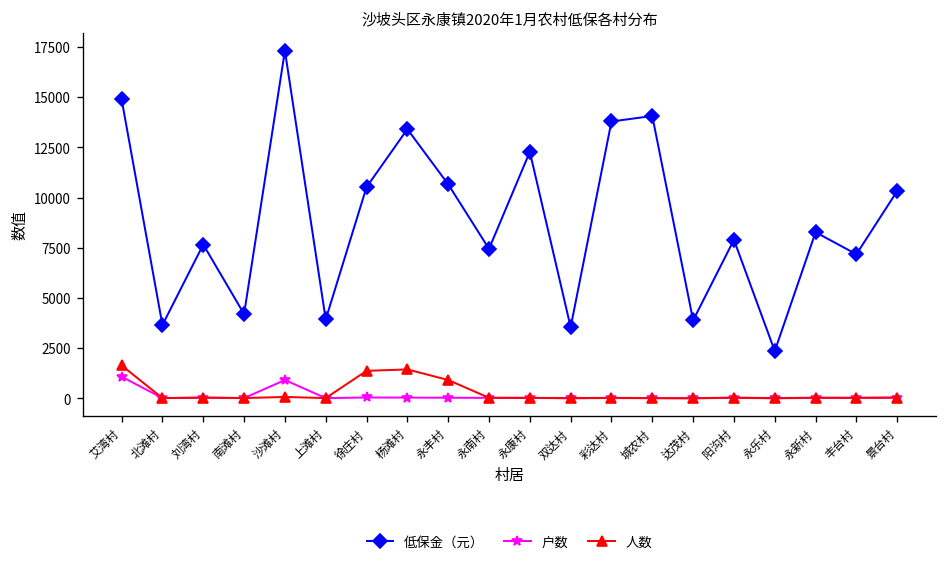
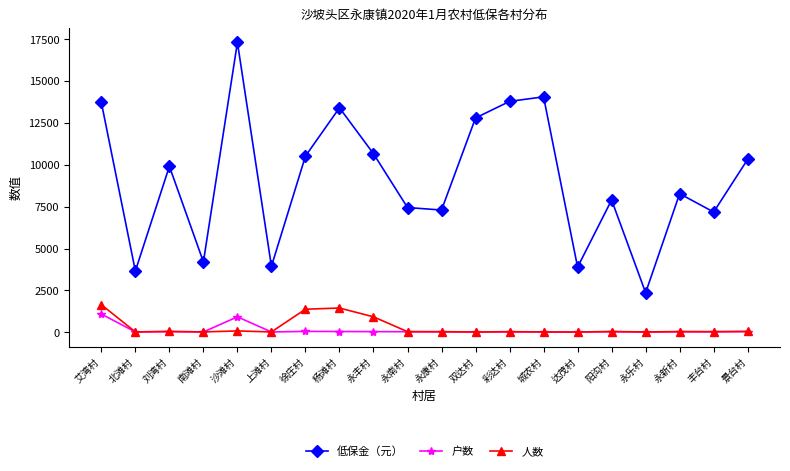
  {
    "低保金（元）": {
-     "艾湾村": 14900,
+     "艾湾村": 13700,
      "北滩村": 3700,
-     "刘湾村": 7700,
+     "刘湾村": 9900,
      "南滩村": 4200,
      "沙滩村": 17300,
      "上滩村": 3900,
      "徐庄村": 10500,
      "杨滩村": 13400,
      "永丰村": 10700,
      "永南村": 7400,
-     "永康村": 12300,
-     "双达村": 3500,
+     "永康村": 7300,
+     "双达村": 12800,
      "彩达村": 13800,
      "城农村": 14100,
      "达茂村": 3900,
      "阳沟村": 7900,
      "永乐村": 2400,
      "永新村": 8300,
      "丰台村": 7200,
      "景台村": 10300
    },
    "户数": {
      "艾湾村": 1100,
      "沙滩村": 900,
      "徐庄村": 0,
      "杨滩村": 0,
      "永丰村": 0
    },
    "人数": {
      "艾湾村": 1600,
      "沙滩村": 100,
      "徐庄村": 1400,
      "杨滩村": 1400,
      "永丰村": 900
    }
  }
